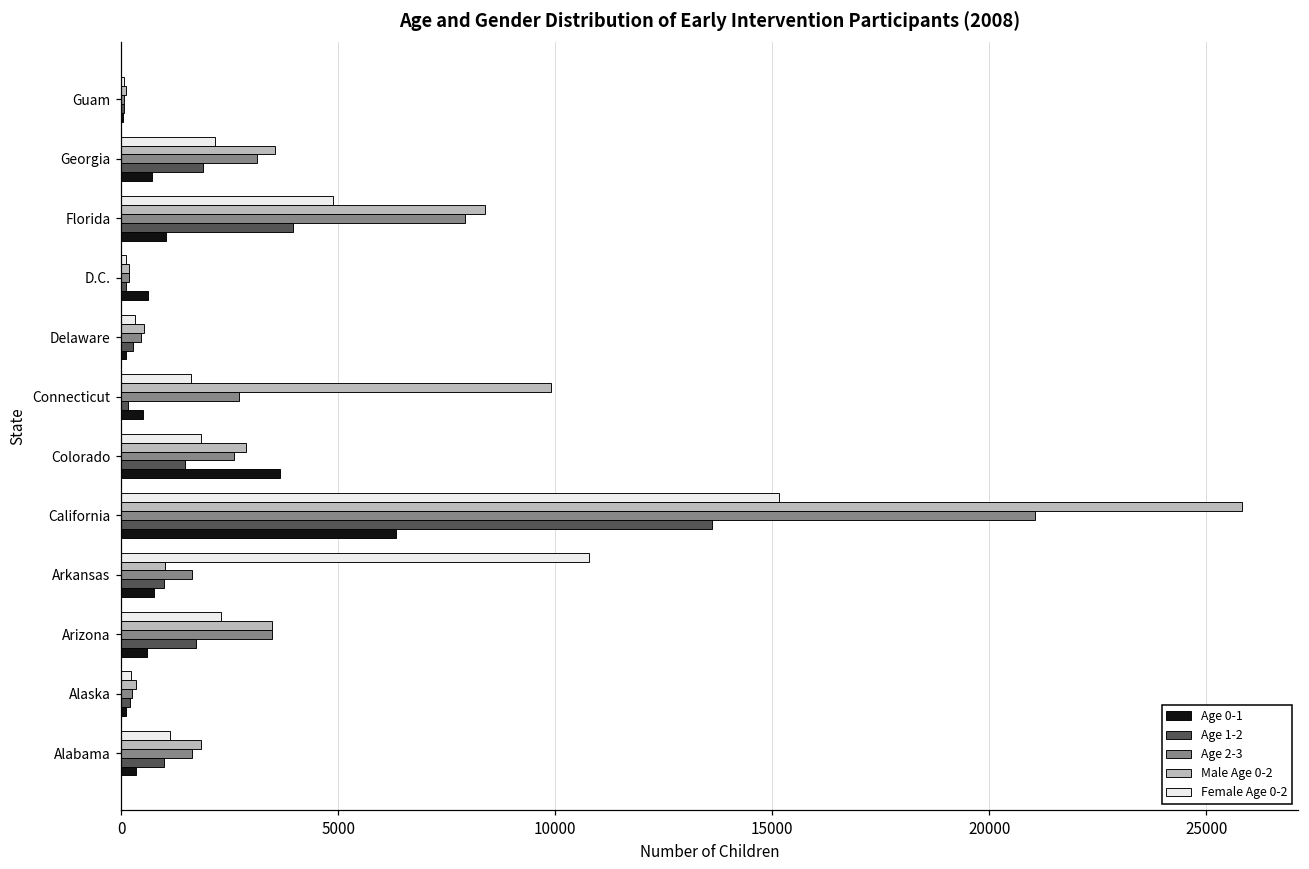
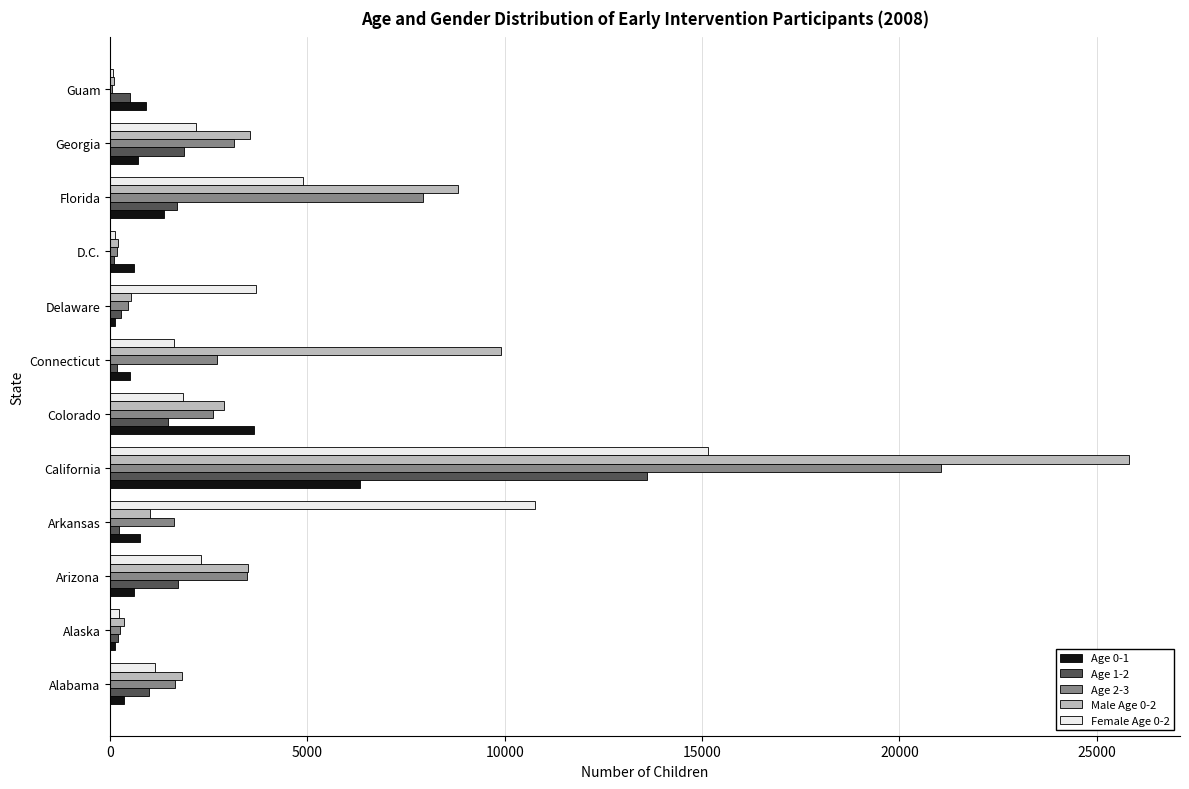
  {
    "Age 0-1": {
-     "Guam": 100,
+     "Guam": 900,
      "Georgia": 700,
-     "Florida": 1000,
+     "Florida": 1400,
      "D.C.": 600,
      "Delaware": 100,
      "Connecticut": 500,
      "Colorado": 3700,
      "California": 6300,
      "Arkansas": 700,
      "Arizona": 600,
      "Alaska": 100,
      "Alabama": 300
    },
    "Age 1-2": {
-     "Guam": 100,
+     "Guam": 500,
      "Georgia": 1900,
-     "Florida": 4000,
+     "Florida": 1700,
      "D.C.": 100,
      "Delaware": 300,
      "Connecticut": 200,
      "Colorado": 1500,
      "California": 13600,
-     "Arkansas": 1000,
+     "Arkansas": 200,
      "Arizona": 1700,
      "Alaska": 200,
      "Alabama": 1000
    },
    "Age 2-3": {
      "Georgia": 3100,
      "Florida": 7900,
      "D.C.": 200,
      "Delaware": 500,
      "Connecticut": 2700,
      "Colorado": 2600,
      "California": 21000,
      "Arkansas": 1600,
      "Arizona": 3500,
      "Alaska": 300,
      "Alabama": 1600
    },
    "Male Age 0-2": {
      "Guam": 100,
      "Georgia": 3600,
-     "Florida": 8400,
+     "Florida": 8800,
      "D.C.": 200,
      "Delaware": 500,
      "Connecticut": 9900,
      "Colorado": 2900,
      "California": 25800,
      "Arkansas": 1000,
      "Arizona": 3500,
      "Alaska": 300,
      "Alabama": 1800
    },
    "Female Age 0-2": {
      "Guam": 100,
      "Georgia": 2200,
      "Florida": 4900,
      "D.C.": 100,
-     "Delaware": 300,
+     "Delaware": 3700,
      "Connecticut": 1600,
      "Colorado": 1800,
      "California": 15200,
      "Arkansas": 10800,
      "Arizona": 2300,
      "Alaska": 200,
      "Alabama": 1100
    }
  }
